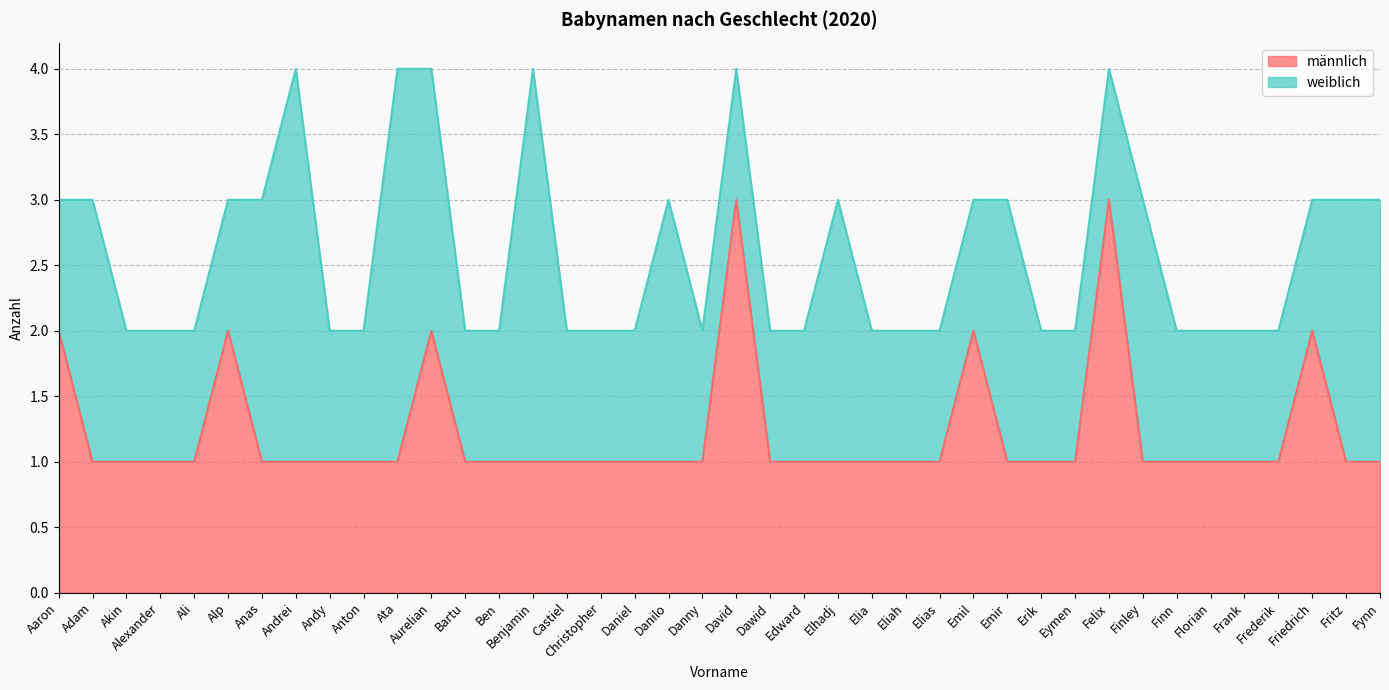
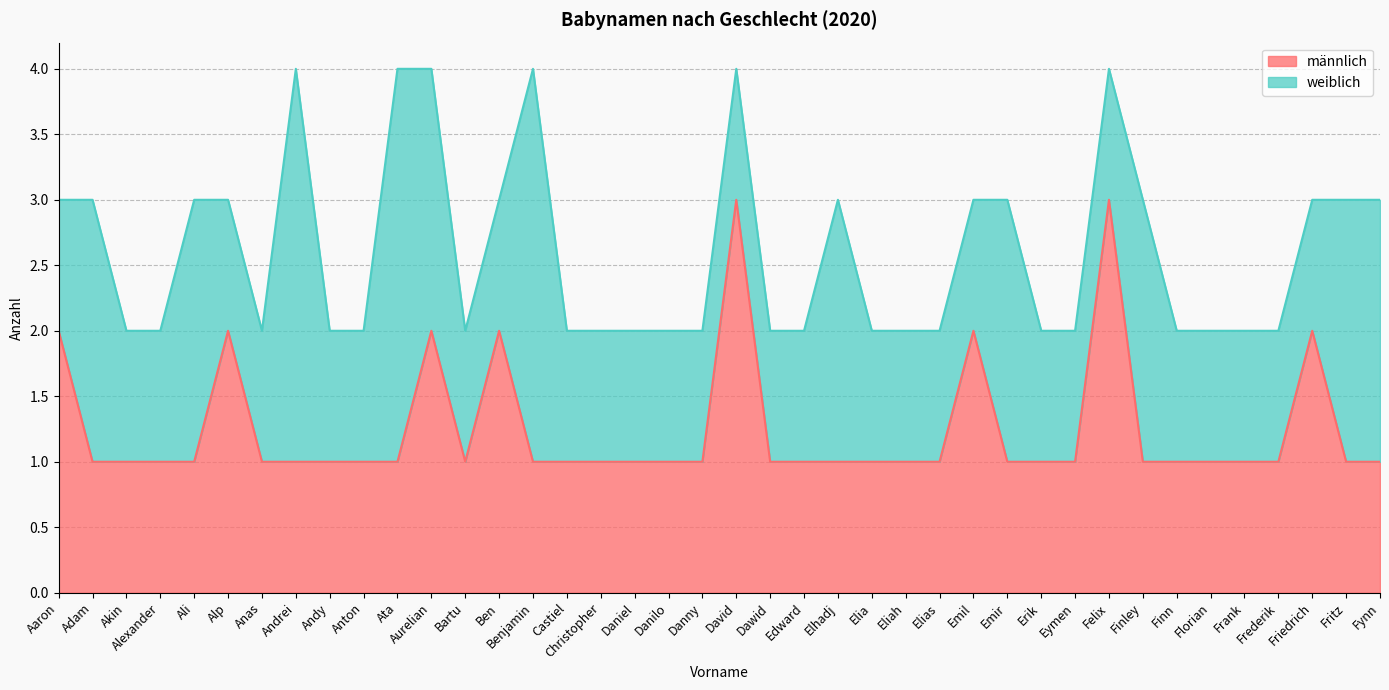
  {
    "männlich": {
      "Aaron": 2,
      "Adam": 1,
      "Akin": 1,
      "Alexander": 1,
      "Ali": 1,
      "Alp": 2,
      "Anas": 1,
      "Andrei": 1,
      "Andy": 1,
      "Anton": 1,
      "Ata": 1,
      "Aurelian": 2,
      "Bartu": 1,
-     "Ben": 1,
+     "Ben": 2,
      "Benjamin": 1,
      "Castiel": 1,
      "Christopher": 1,
      "Daniel": 1,
      "Danilo": 1,
      "Danny": 1,
      "David": 3,
      "Dawid": 1,
      "Edward": 1,
      "Elhadj": 1,
      "Elia": 1,
      "Eliah": 1,
      "Elias": 1,
      "Emil": 2,
      "Emir": 1,
      "Erik": 1,
      "Eymen": 1,
      "Felix": 3,
      "Finley": 1,
      "Finn": 1,
      "Florian": 1,
      "Frank": 1,
      "Frederik": 1,
      "Friedrich": 2,
      "Fritz": 1,
      "Fynn": 1
    },
    "weiblich": {
      "Aaron": 1,
      "Adam": 2,
      "Akin": 1,
      "Alexander": 1,
-     "Ali": 1,
+     "Ali": 2,
      "Alp": 1,
-     "Anas": 2,
+     "Anas": 1,
      "Andrei": 3,
      "Andy": 1,
      "Anton": 1,
      "Ata": 3,
      "Aurelian": 2,
      "Bartu": 1,
      "Ben": 1,
      "Benjamin": 3,
      "Castiel": 1,
      "Christopher": 1,
      "Daniel": 1,
-     "Danilo": 2,
+     "Danilo": 1,
      "Danny": 1,
      "David": 1,
      "Dawid": 1,
      "Edward": 1,
      "Elhadj": 2,
      "Elia": 1,
      "Eliah": 1,
      "Elias": 1,
      "Emil": 1,
      "Emir": 2,
      "Erik": 1,
      "Eymen": 1,
      "Felix": 1,
      "Finley": 2,
      "Finn": 1,
      "Florian": 1,
      "Frank": 1,
      "Frederik": 1,
      "Friedrich": 1,
      "Fritz": 2,
      "Fynn": 2
    }
  }
